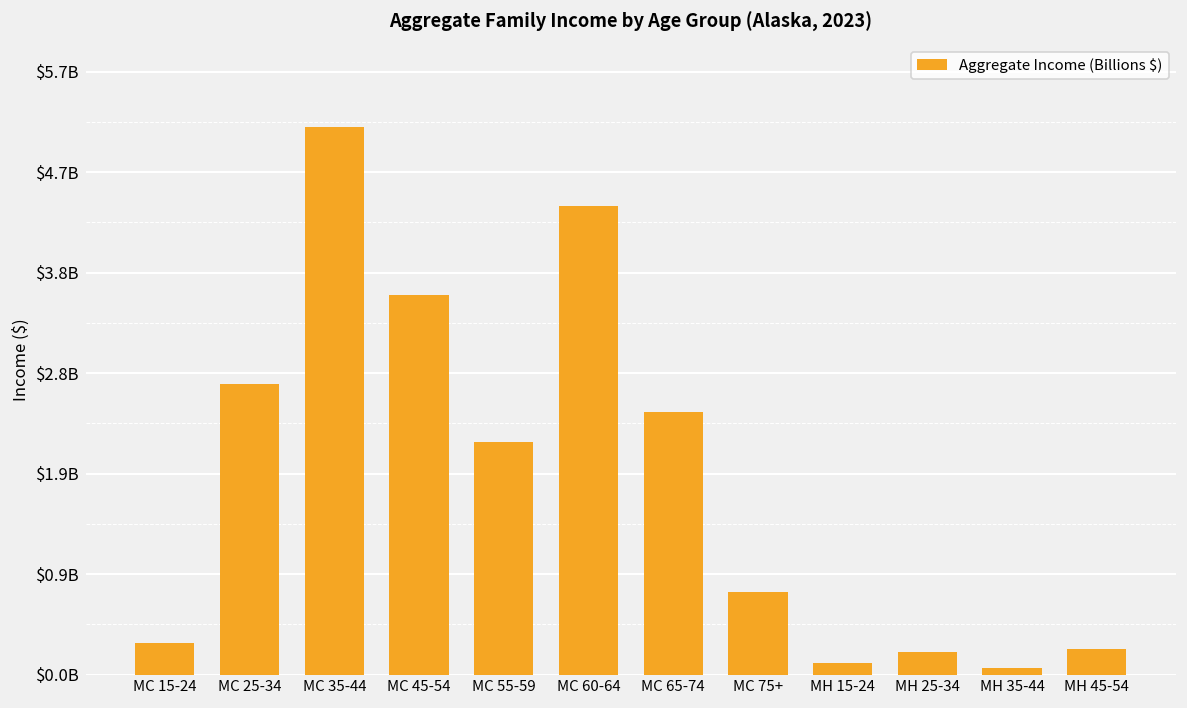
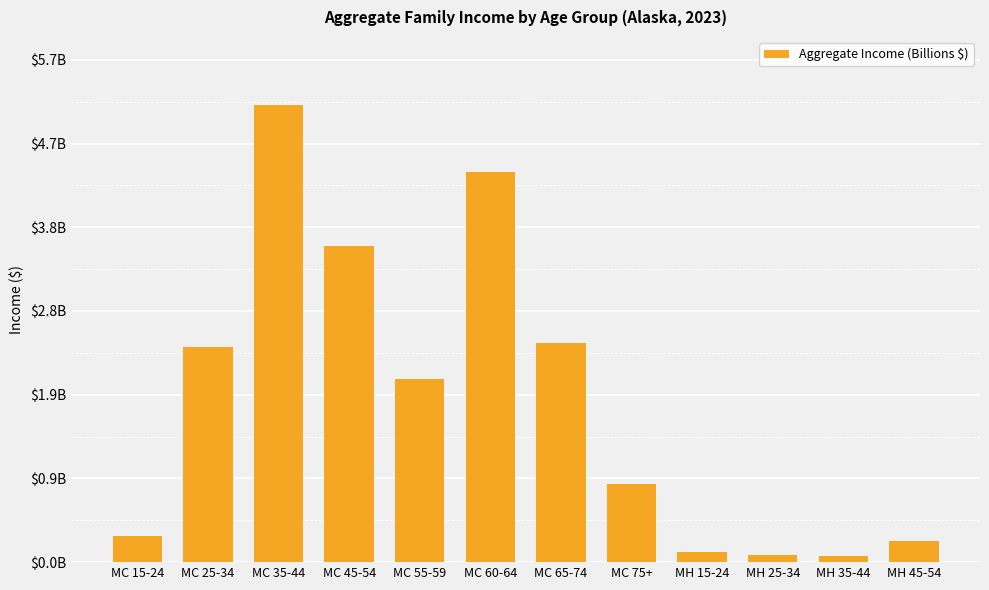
  {
    "MC 15-24": "$300000000",
-   "MC 25-34": "$2700000000",
+   "MC 25-34": "$2400000000",
    "MC 35-44": "$5200000000",
    "MC 45-54": "$3600000000",
-   "MC 55-59": "$2200000000",
+   "MC 55-59": "$2100000000",
    "MC 60-64": "$4400000000",
    "MC 65-74": "$2500000000",
-   "MC 75+": "$800000000",
+   "MC 75+": "$900000000",
    "MH 15-24": "$100000000",
-   "MH 25-34": "$200000000",
+   "MH 25-34": "$100000000",
    "MH 35-44": "$100000000",
    "MH 45-54": "$200000000"
  }
